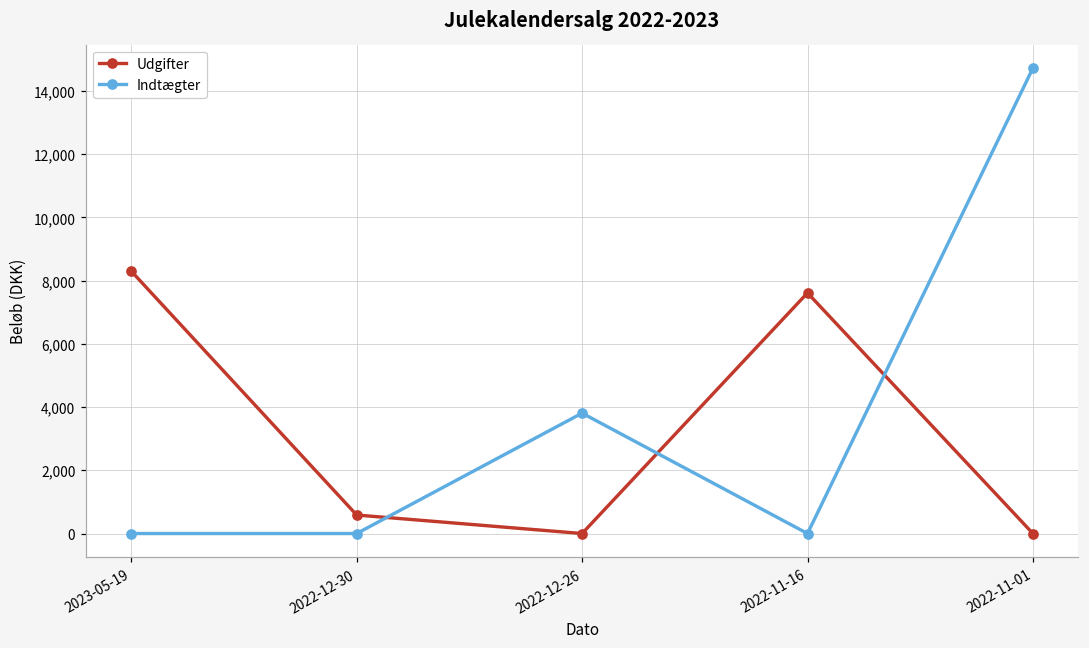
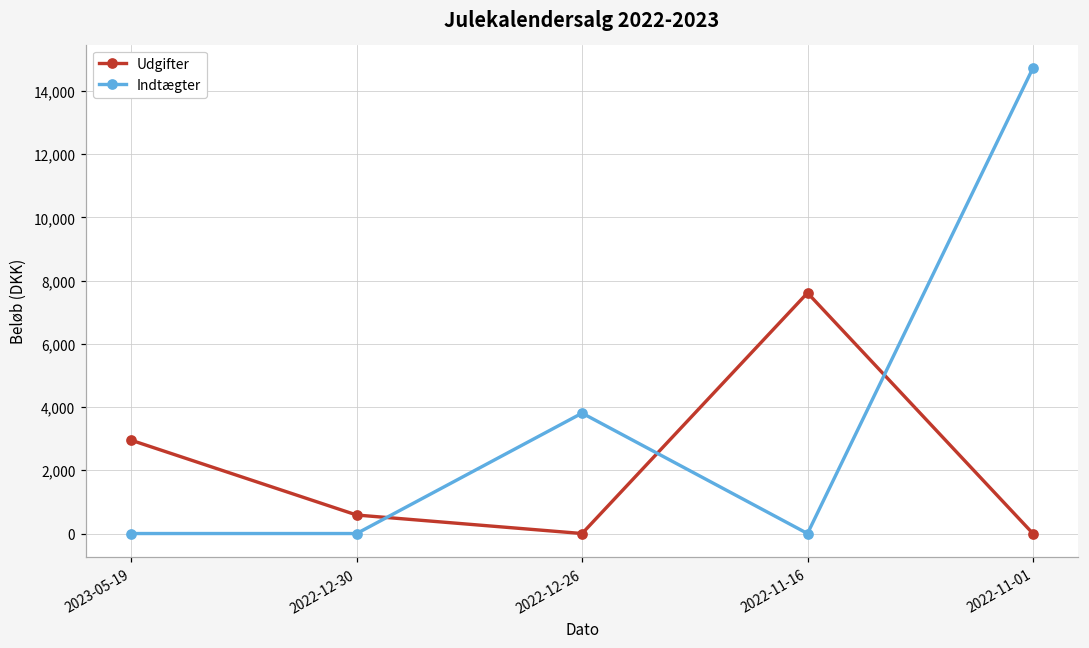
  {
    "Udgifter": {
-     "2023-05-19": "8,300",
+     "2023-05-19": "3,000",
      "2022-12-30": "600",
      "2022-12-26": "0",
      "2022-11-16": "7,600",
      "2022-11-01": "0"
    },
    "Indtægter": {
      "2023-05-19": "0",
      "2022-12-30": "0",
      "2022-12-26": "3,800",
      "2022-11-16": "0",
      "2022-11-01": "14,700"
    }
  }
